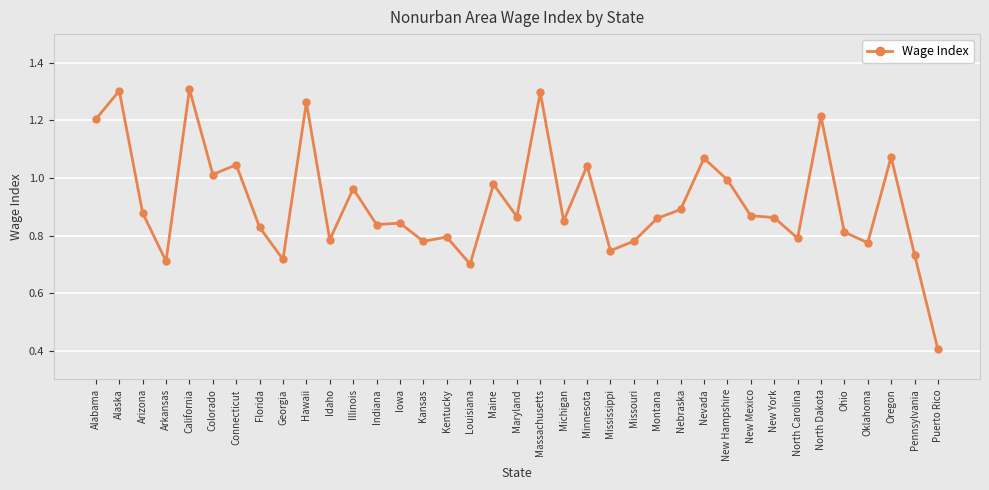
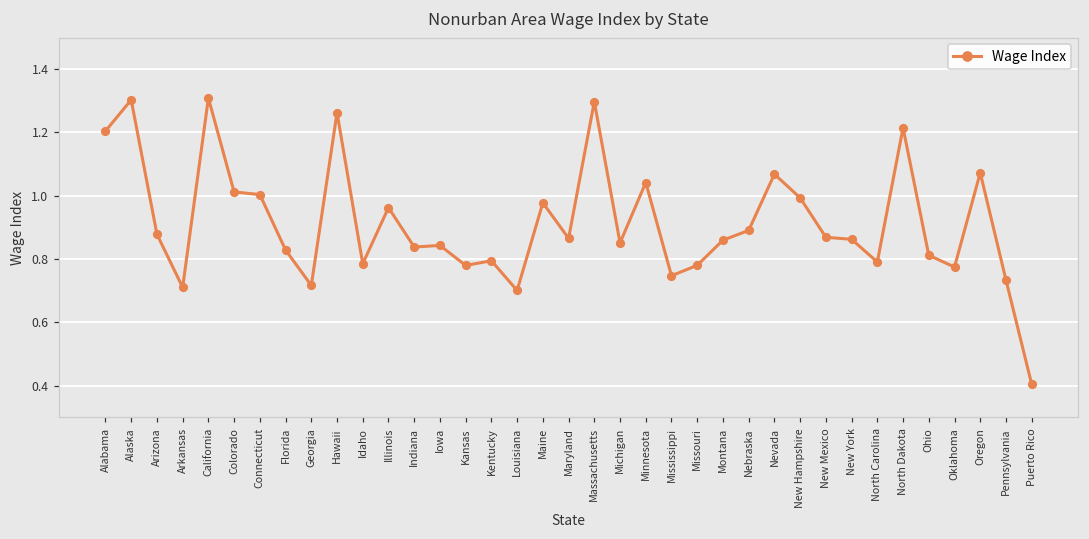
  {
    "Alabama": 1.20,
    "Alaska": 1.30,
    "Arizona": 0.88,
    "Arkansas": 0.71,
    "California": 1.31,
    "Colorado": 1.01,
-   "Connecticut": 1.05,
+   "Connecticut": 1.00,
    "Florida": 0.83,
    "Georgia": 0.72,
    "Hawaii": 1.26,
    "Idaho": 0.79,
    "Illinois": 0.96,
    "Indiana": 0.84,
    "Iowa": 0.84,
    "Kansas": 0.78,
    "Kentucky": 0.79,
    "Louisiana": 0.70,
    "Maine": 0.98,
    "Maryland": 0.87,
    "Massachusetts": 1.30,
    "Michigan": 0.85,
    "Minnesota": 1.04,
    "Mississippi": 0.75,
    "Missouri": 0.78,
    "Montana": 0.86,
    "Nebraska": 0.89,
    "Nevada": 1.07,
    "New Hampshire": 0.99,
    "New Mexico": 0.87,
    "New York": 0.86,
    "North Carolina": 0.79,
    "North Dakota": 1.22,
    "Ohio": 0.81,
    "Oklahoma": 0.78,
    "Oregon": 1.07,
    "Pennsylvania": 0.73,
    "Puerto Rico": 0.40
  }
